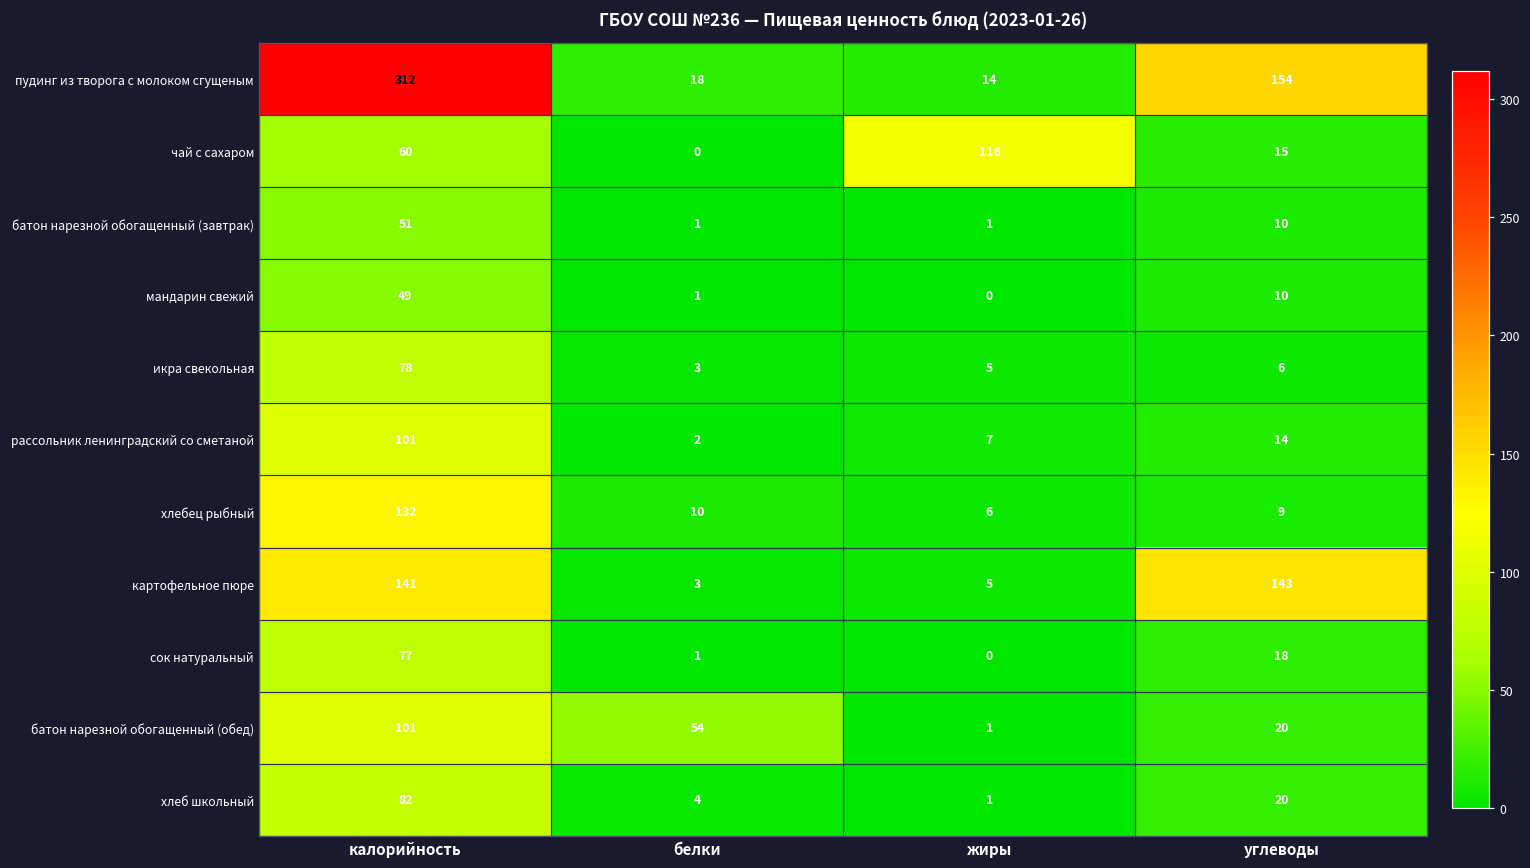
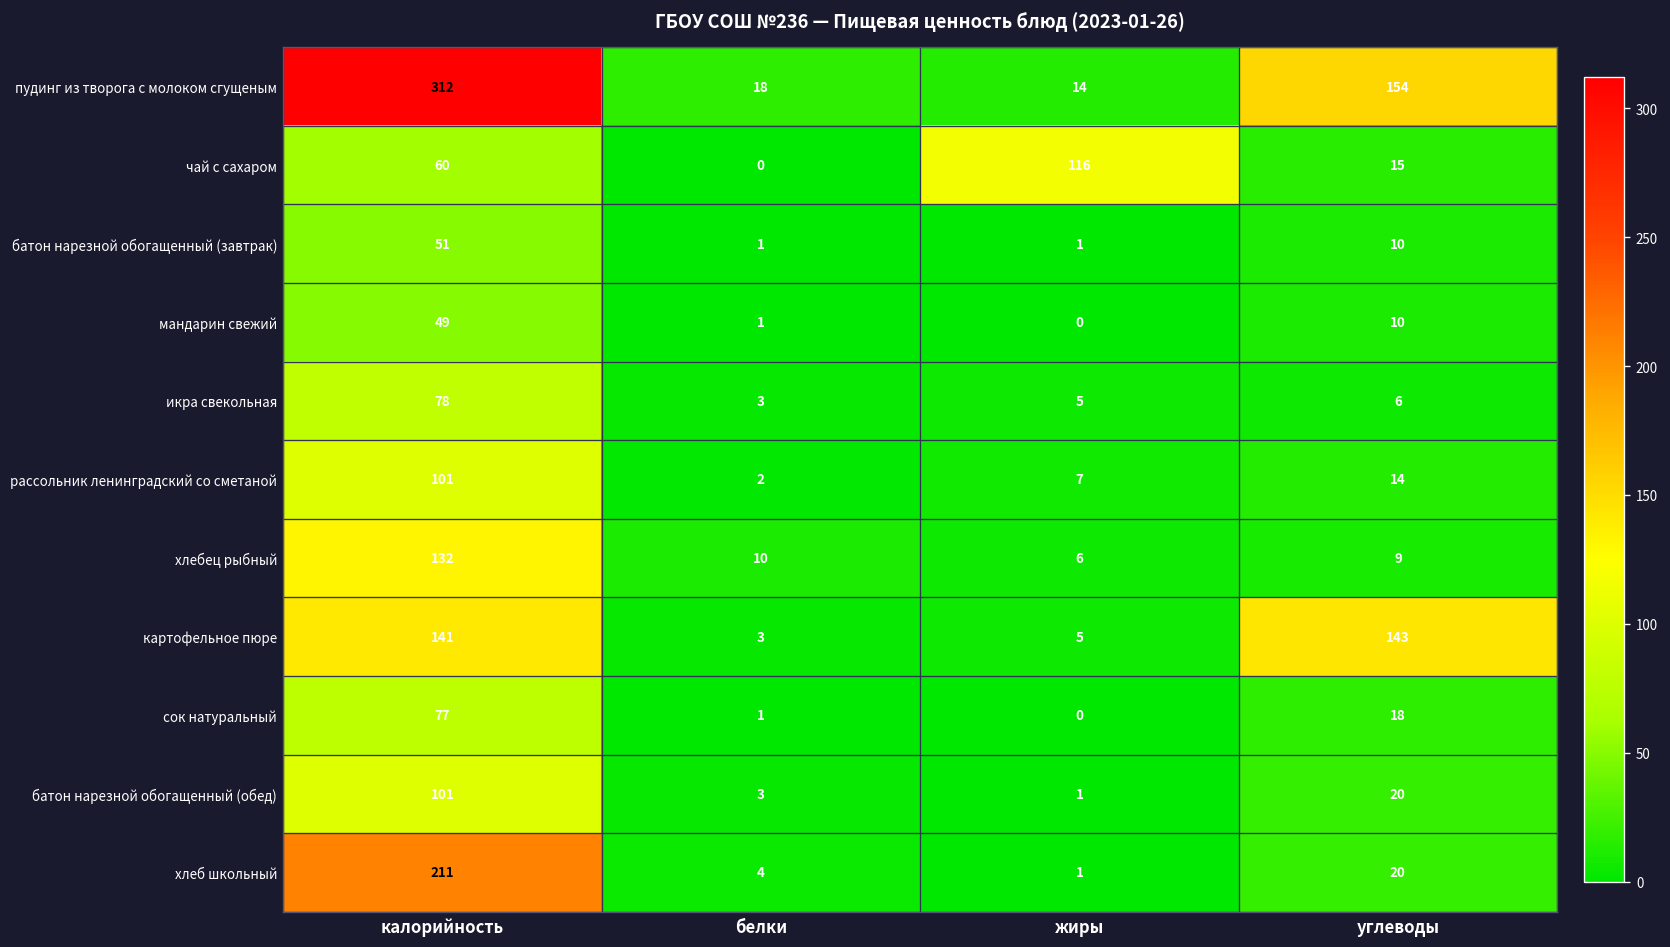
  {
    "пудинг из творога с молоком сгущеным": {
      "калорийность": 312,
      "белки": 18,
      "жиры": 14,
      "углеводы": 154
    },
    "чай с сахаром": {
      "калорийность": 60,
      "белки": 0,
      "жиры": 116,
      "углеводы": 15
    },
    "батон нарезной обогащенный (завтрак)": {
      "калорийность": 51,
      "белки": 1,
      "жиры": 1,
      "углеводы": 10
    },
    "мандарин свежий": {
      "калорийность": 49,
      "белки": 1,
      "жиры": 0,
      "углеводы": 10
    },
    "икра свекольная": {
      "калорийность": 78,
      "белки": 3,
      "жиры": 5,
      "углеводы": 6
    },
    "рассольник ленинградский со сметаной": {
      "калорийность": 101,
      "белки": 2,
      "жиры": 7,
      "углеводы": 14
    },
    "хлебец рыбный": {
      "калорийность": 132,
      "белки": 10,
      "жиры": 6,
      "углеводы": 9
    },
    "картофельное пюре": {
      "калорийность": 141,
      "белки": 3,
      "жиры": 5,
      "углеводы": 143
    },
    "сок натуральный": {
      "калорийность": 77,
      "белки": 1,
      "жиры": 0,
      "углеводы": 18
    },
    "батон нарезной обогащенный (обед)": {
      "калорийность": 101,
-     "белки": 54,
+     "белки": 3,
      "жиры": 1,
      "углеводы": 20
    },
    "хлеб школьный": {
-     "калорийность": 82,
+     "калорийность": 211,
      "белки": 4,
      "жиры": 1,
      "углеводы": 20
    }
  }
